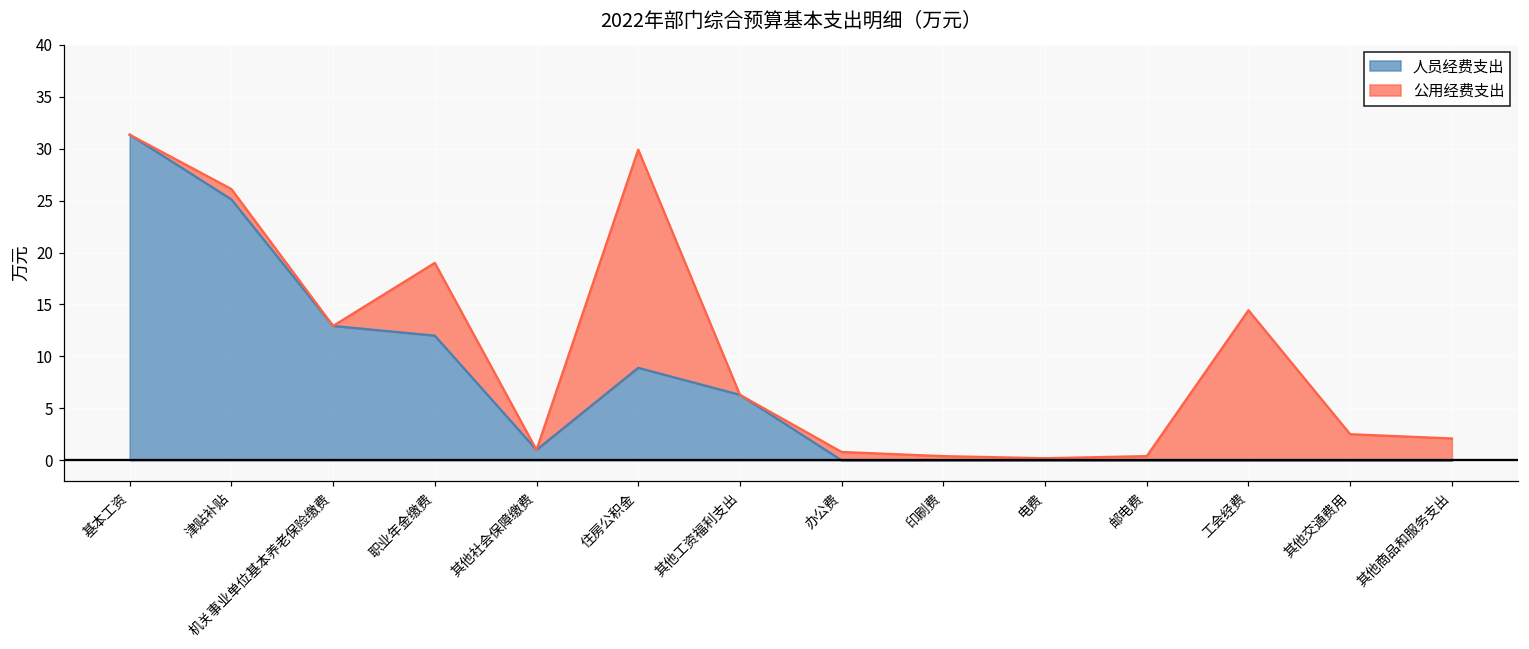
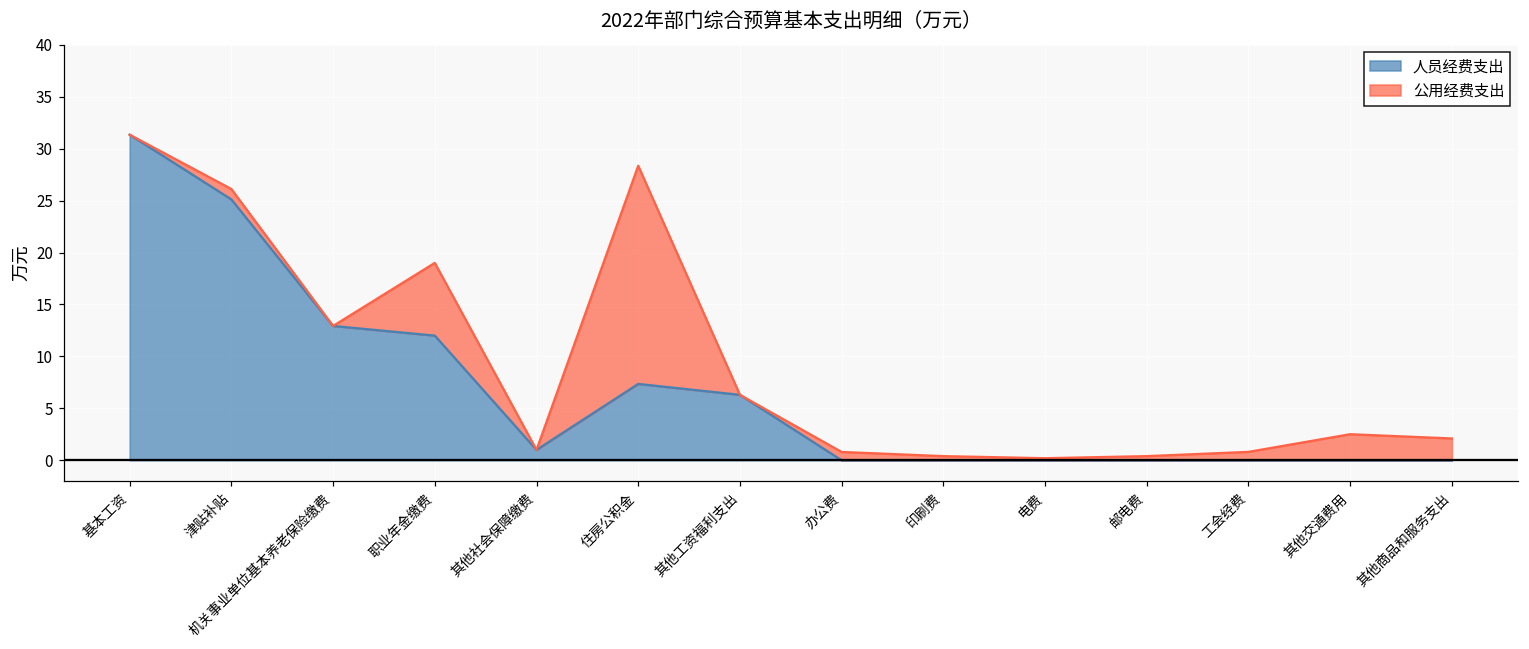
  {
    "人员经费支出": {
      "津贴补贴": 25,
      "职业年金缴费": 12,
-     "住房公积金": 9,
+     "住房公积金": 7,
      "办公费": 0,
      "印刷费": 0,
      "邮电费": 0,
      "工会经费": 0,
      "其他交通费用": 0,
      "其他商品和服务支出": 0
    },
    "公用经费支出": {
      "津贴补贴": 1,
      "职业年金缴费": 7,
      "住房公积金": 21,
      "办公费": 1,
      "印刷费": 0,
      "邮电费": 0,
-     "工会经费": 14,
+     "工会经费": 1,
      "其他交通费用": 3,
      "其他商品和服务支出": 2
    }
  }
